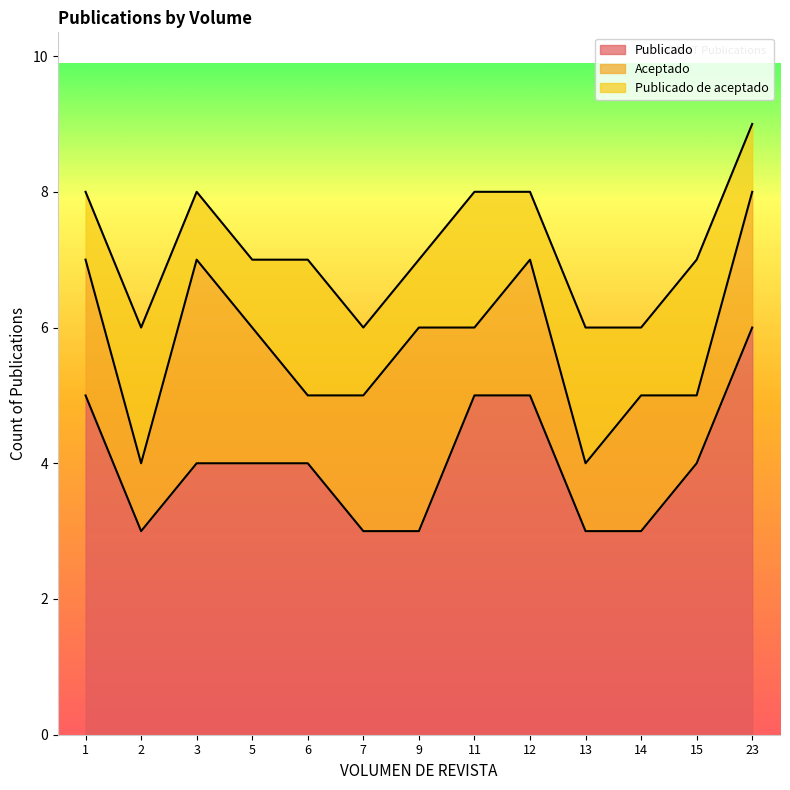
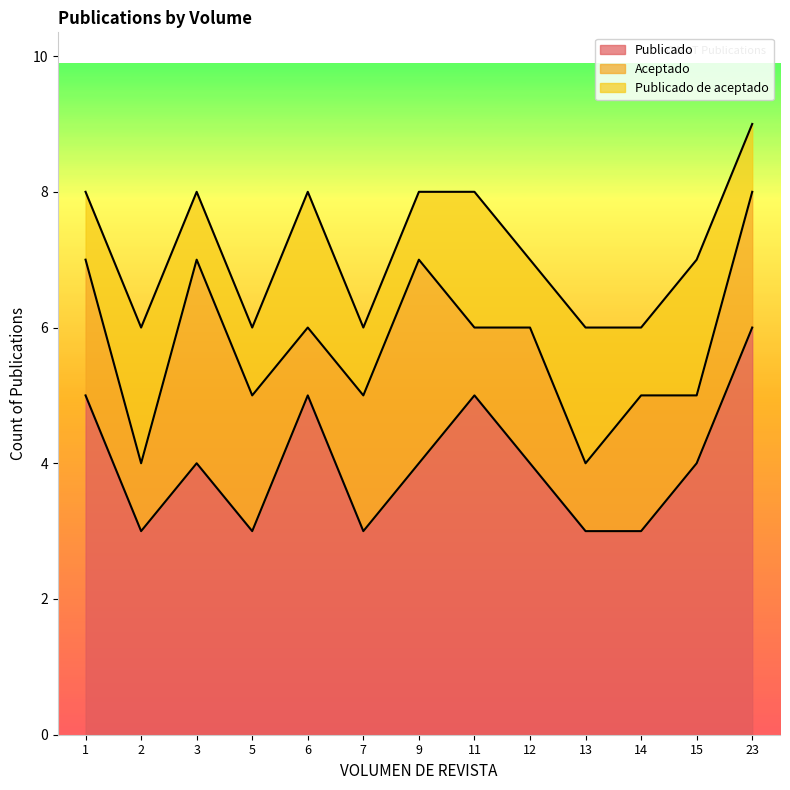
  {
    "Publicado": {
      "1": 5,
      "2": 3,
      "3": 4,
-     "5": 4,
-     "6": 4,
+     "5": 3,
+     "6": 5,
      "7": 3,
-     "9": 3,
+     "9": 4,
      "11": 5,
-     "12": 5,
+     "12": 4,
      "13": 3,
      "14": 3,
      "15": 4,
      "23": 6
    }
  }
